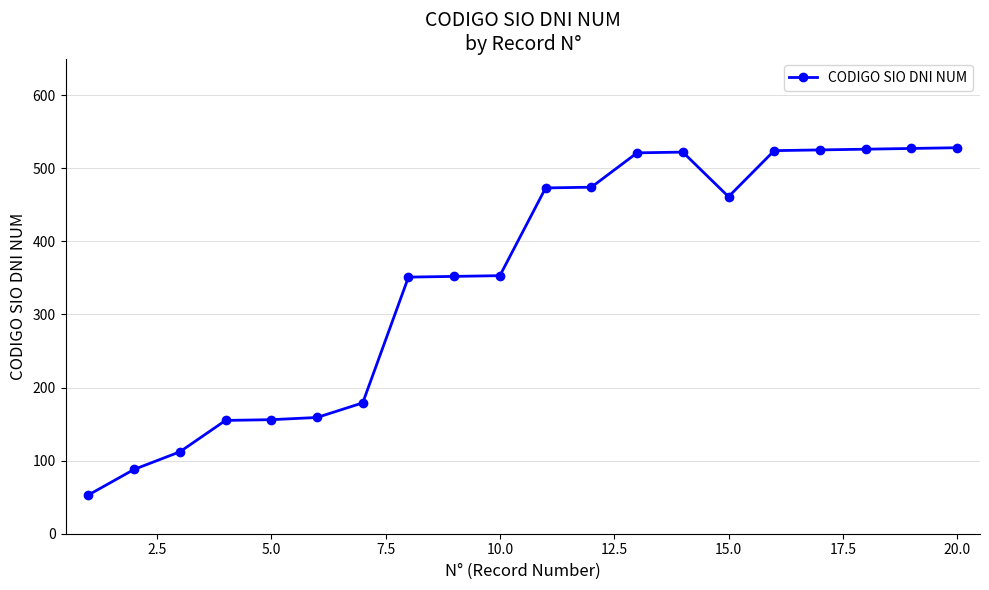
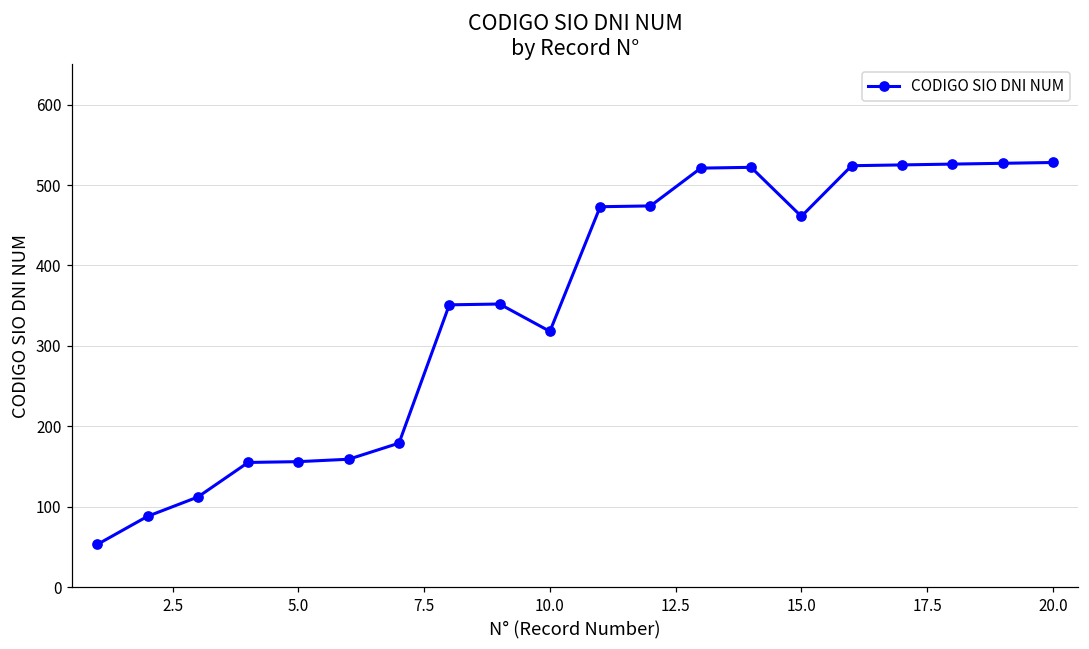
  {
    "5.0": 160,
-   "10.0": 350,
+   "10.0": 320,
    "15.0": 460,
    "20.0": 530
  }
